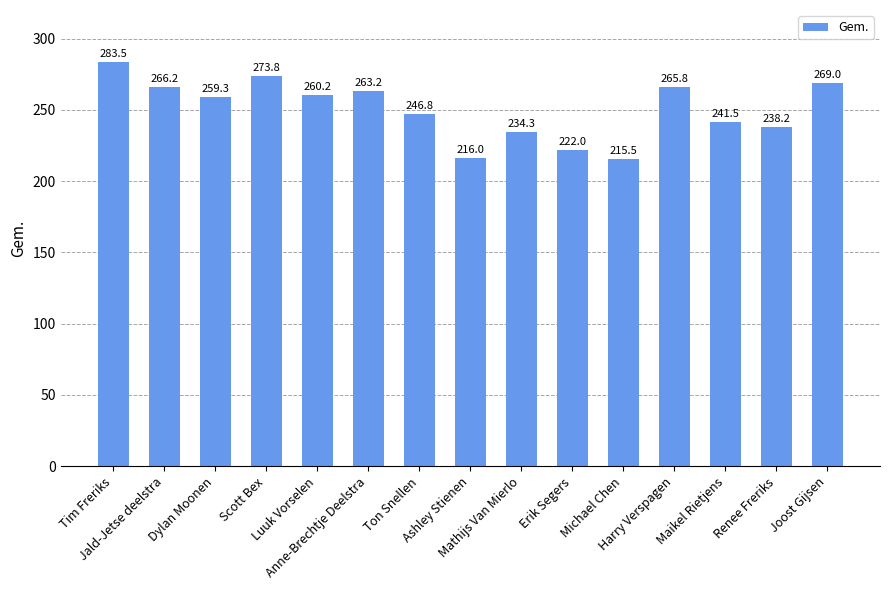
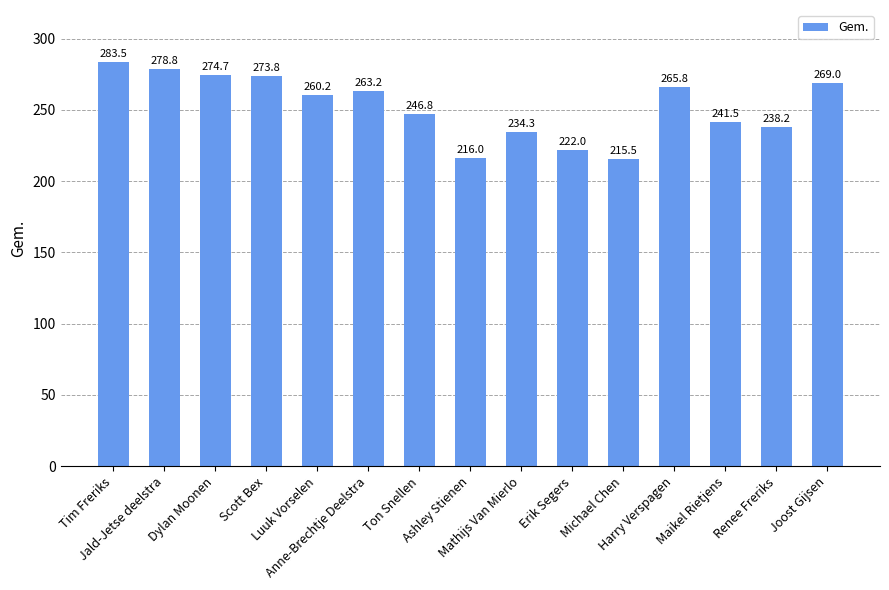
  {
    "Tim Freriks": 283.5,
-   "Jald-Jetse deelstra": 266.2,
-   "Dylan Moonen": 259.3,
+   "Jald-Jetse deelstra": 278.8,
+   "Dylan Moonen": 274.7,
    "Scott Bex": 273.8,
    "Luuk Vorselen": 260.2,
    "Anne-Brechtje Deelstra": 263.2,
    "Ton Snellen": 246.8,
    "Ashley Stienen": 216.0,
    "Mathijs Van Mierlo": 234.3,
    "Erik Segers": 222.0,
    "Michael Chen": 215.5,
    "Harry Verspagen": 265.8,
    "Maikel Rietjens": 241.5,
    "Renee Freriks": 238.2,
    "Joost Gijsen": 269.0
  }
